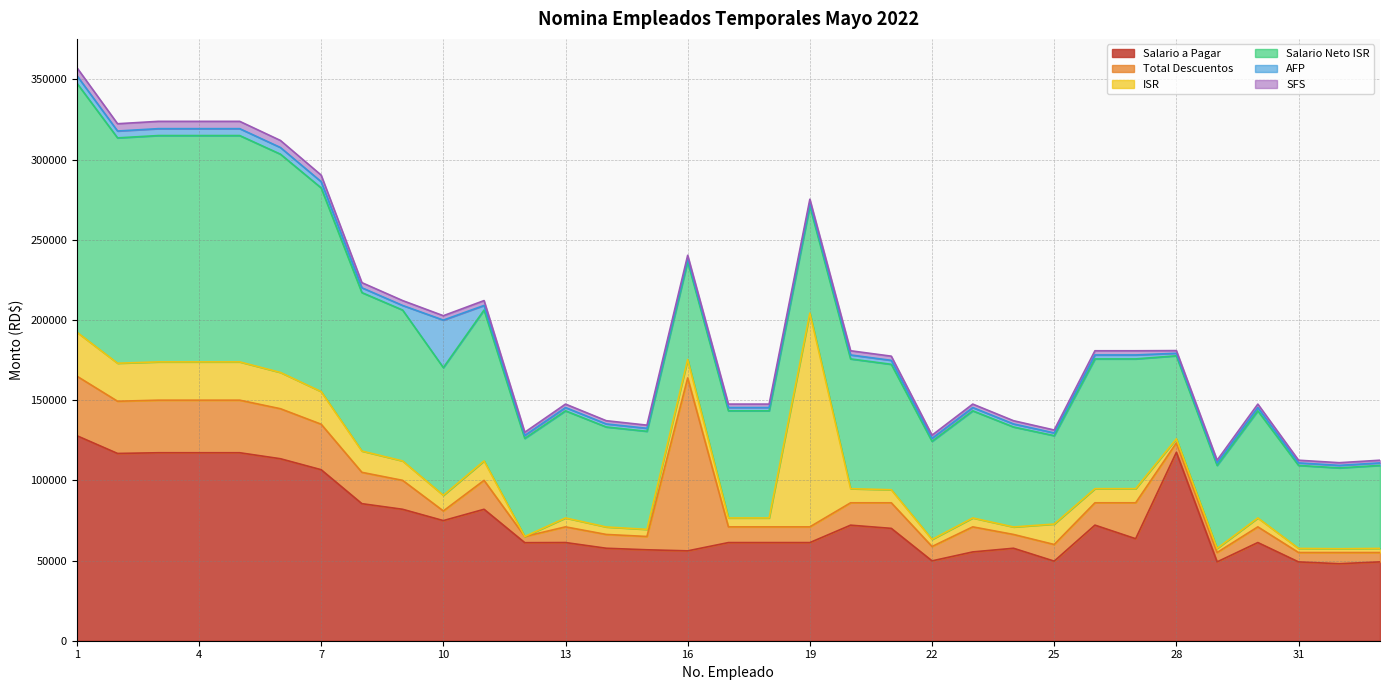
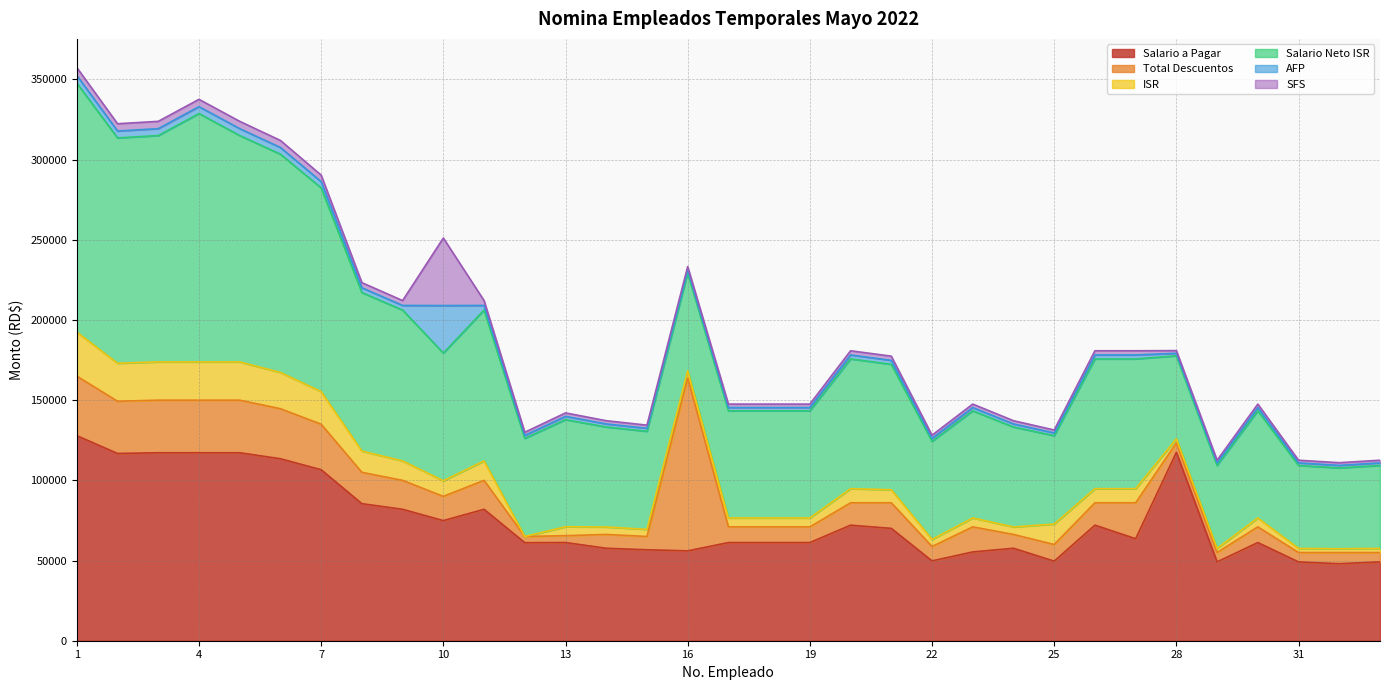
  {
    "Salario a Pagar": {
      "1": 128000,
      "4": 117000,
      "7": 107000,
      "10": 75000,
      "13": 61000,
      "16": 56000,
      "19": 61000,
      "22": 50000,
      "25": 50000,
      "28": 117000,
      "31": 49000
    },
    "Total Descuentos": {
      "1": 37000,
      "4": 33000,
      "7": 28000,
-     "10": 6000,
-     "13": 10000,
+     "10": 15000,
+     "13": 4000,
      "16": 108000,
      "19": 10000,
      "22": 9000,
      "25": 10000,
      "28": 6000,
      "31": 6000
    },
    "ISR": {
      "1": 27000,
      "4": 24000,
      "7": 20000,
      "10": 10000,
      "13": 6000,
-     "16": 11000,
-     "19": 133000,
+     "16": 4000,
+     "19": 6000,
      "22": 4000,
      "25": 13000,
      "28": 3000,
      "31": 3000
    },
    "Salario Neto ISR": {
      "1": 155000,
-     "4": 141000,
+     "4": 155000,
      "7": 127000,
      "10": 80000,
      "13": 67000,
      "16": 61000,
      "19": 67000,
      "22": 61000,
      "25": 55000
    },
    "AFP": {
      "1": 5000,
      "4": 4000,
      "7": 4000,
      "10": 30000,
      "13": 2000,
      "16": 2000,
      "19": 2000,
      "22": 2000,
      "25": 2000
    },
    "SFS": {
      "1": 5000,
      "4": 5000,
      "7": 4000,
-     "10": 3000,
+     "10": 42000,
      "13": 2000,
      "16": 2000,
      "19": 2000,
      "22": 2000,
      "25": 2000,
      "28": 2000,
      "31": 2000
    }
  }
